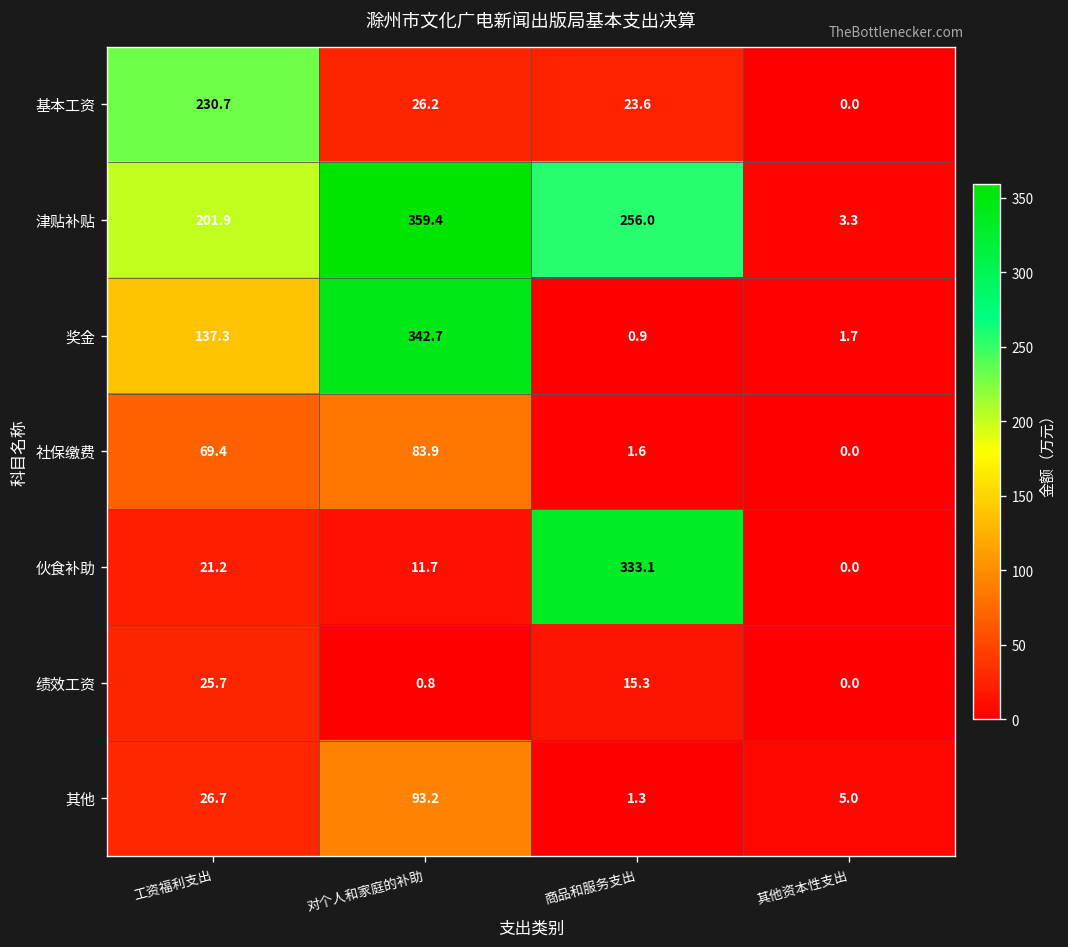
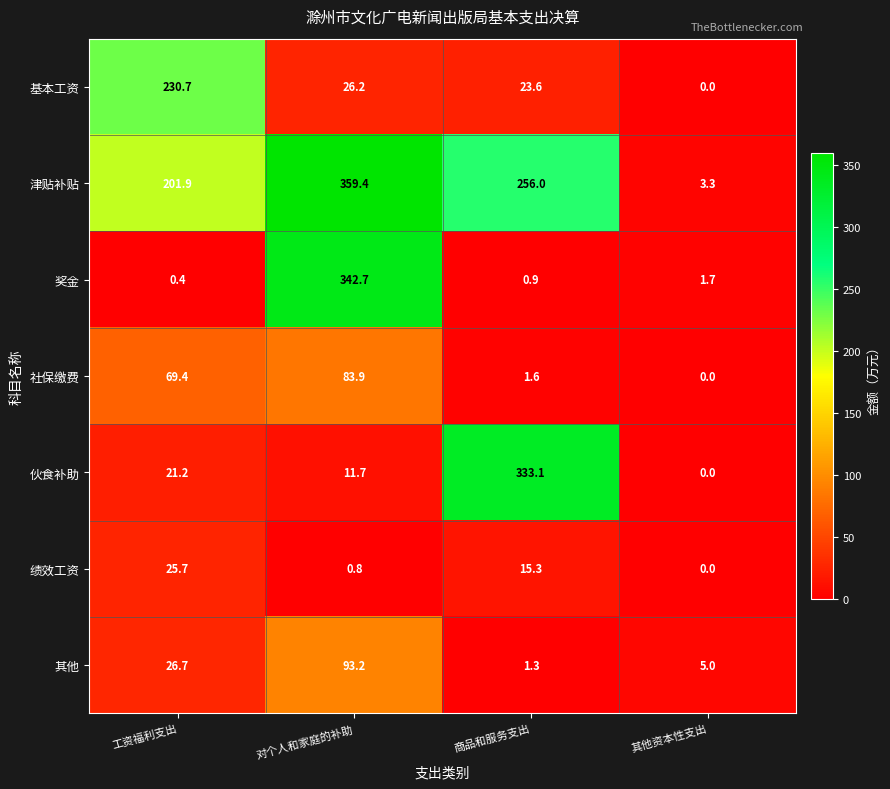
  {
    "基本工资": {
      "工资福利支出": 230.7,
      "对个人和家庭的补助": 26.2,
      "商品和服务支出": 23.6,
      "其他资本性支出": 0.0
    },
    "津贴补贴": {
      "工资福利支出": 201.9,
      "对个人和家庭的补助": 359.4,
      "商品和服务支出": 256.0,
      "其他资本性支出": 3.3
    },
    "奖金": {
-     "工资福利支出": 137.3,
+     "工资福利支出": 0.4,
      "对个人和家庭的补助": 342.7,
      "商品和服务支出": 0.9,
      "其他资本性支出": 1.7
    },
    "社保缴费": {
      "工资福利支出": 69.4,
      "对个人和家庭的补助": 83.9,
      "商品和服务支出": 1.6,
      "其他资本性支出": 0.0
    },
    "伙食补助": {
      "工资福利支出": 21.2,
      "对个人和家庭的补助": 11.7,
      "商品和服务支出": 333.1,
      "其他资本性支出": 0.0
    },
    "绩效工资": {
      "工资福利支出": 25.7,
      "对个人和家庭的补助": 0.8,
      "商品和服务支出": 15.3,
      "其他资本性支出": 0.0
    },
    "其他": {
      "工资福利支出": 26.7,
      "对个人和家庭的补助": 93.2,
      "商品和服务支出": 1.3,
      "其他资本性支出": 5.0
    }
  }
